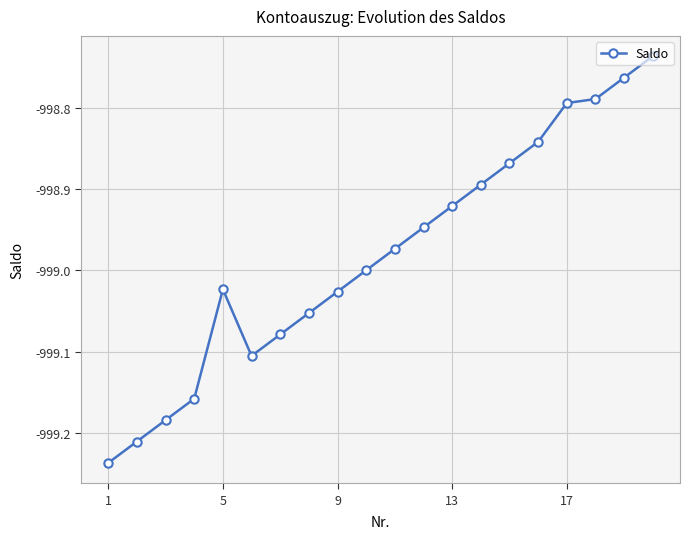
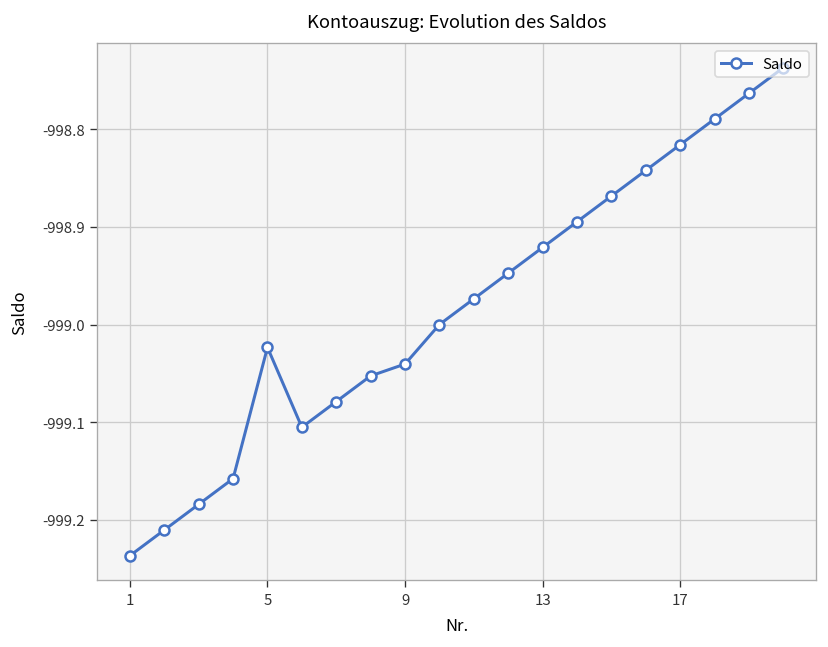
  {
    "1": -999.24,
    "5": -999.02,
-   "9": -999.03,
+   "9": -999.04,
    "13": -998.92,
-   "17": -998.79
+   "17": -998.82
  }
